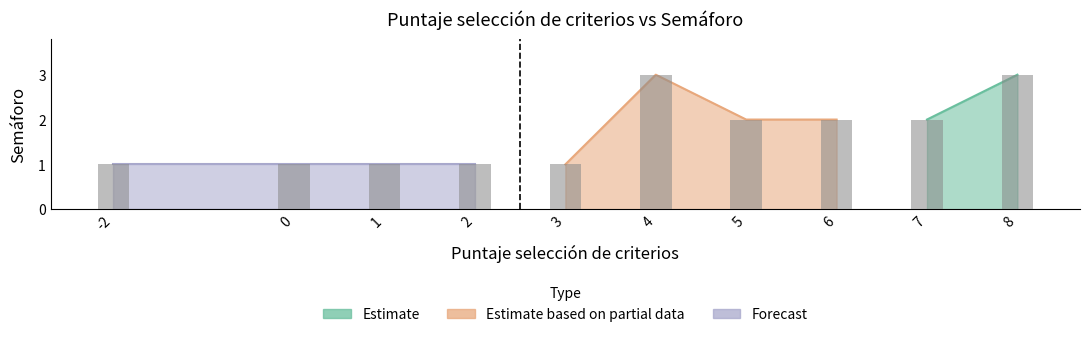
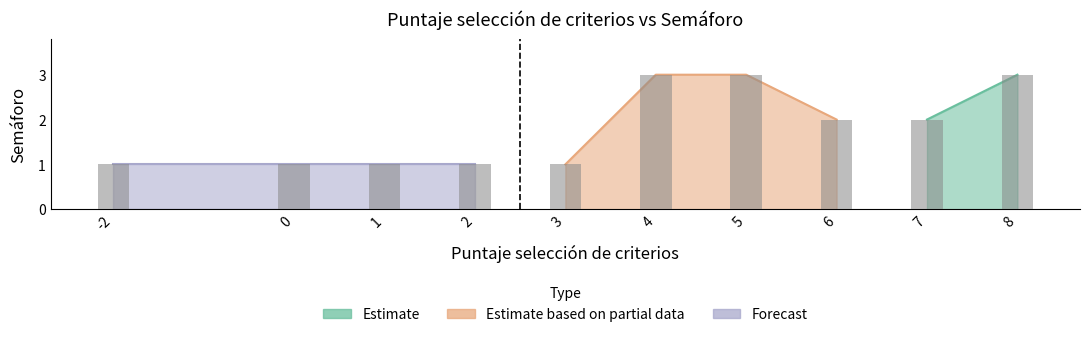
  {
    "Estimate": {
      "7": 2,
      "8": 3
    },
    "Estimate based on partial data": {
      "3": 1,
      "4": 3,
-     "5": 2,
+     "5": 3,
      "6": 2
    },
    "Forecast": {
      "-2": 1,
      "0": 1,
      "1": 1,
      "2": 1
    }
  }
